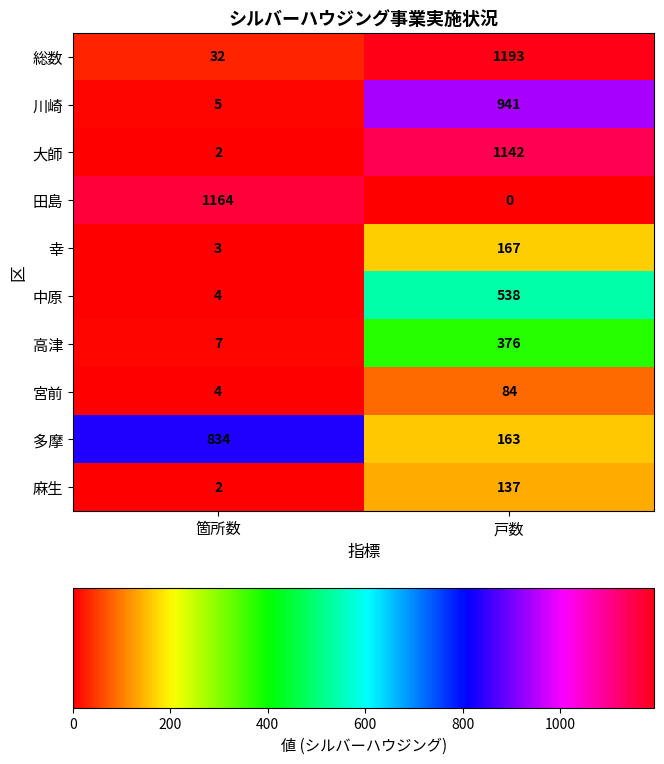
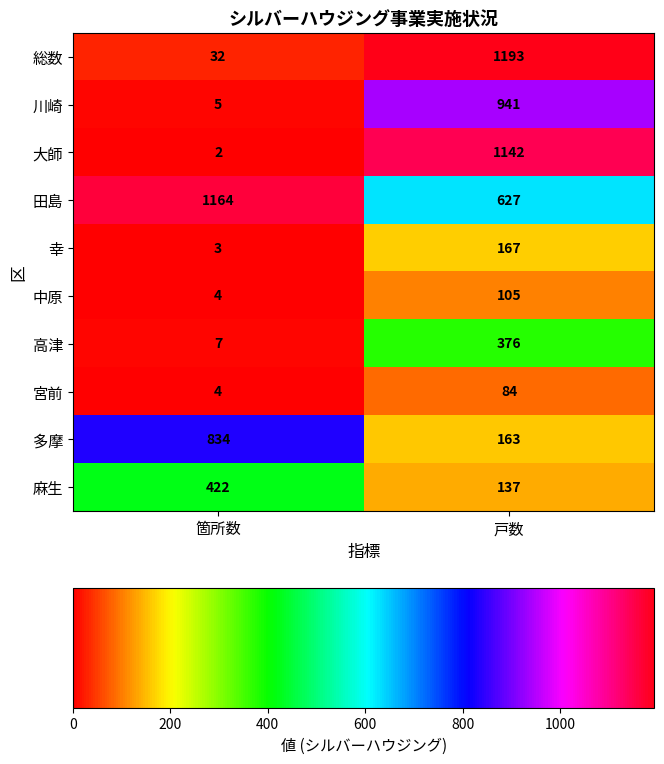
  {
    "総数": {
      "箇所数": 32,
      "戸数": 1193
    },
    "川崎": {
      "箇所数": 5,
      "戸数": 941
    },
    "大師": {
      "箇所数": 2,
      "戸数": 1142
    },
    "田島": {
      "箇所数": 1164,
-     "戸数": 0
+     "戸数": 627
    },
    "幸": {
      "箇所数": 3,
      "戸数": 167
    },
    "中原": {
      "箇所数": 4,
-     "戸数": 538
+     "戸数": 105
    },
    "高津": {
      "箇所数": 7,
      "戸数": 376
    },
    "宮前": {
      "箇所数": 4,
      "戸数": 84
    },
    "多摩": {
      "箇所数": 834,
      "戸数": 163
    },
    "麻生": {
-     "箇所数": 2,
+     "箇所数": 422,
      "戸数": 137
    }
  }
